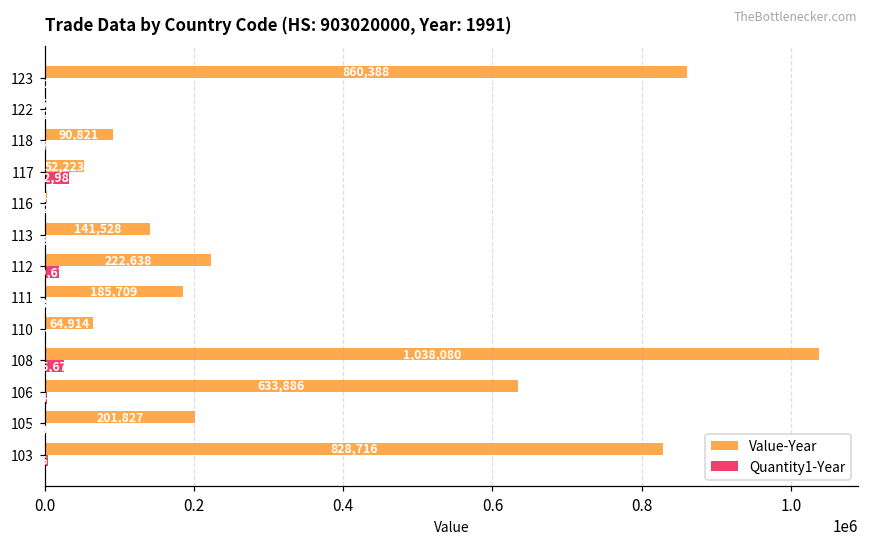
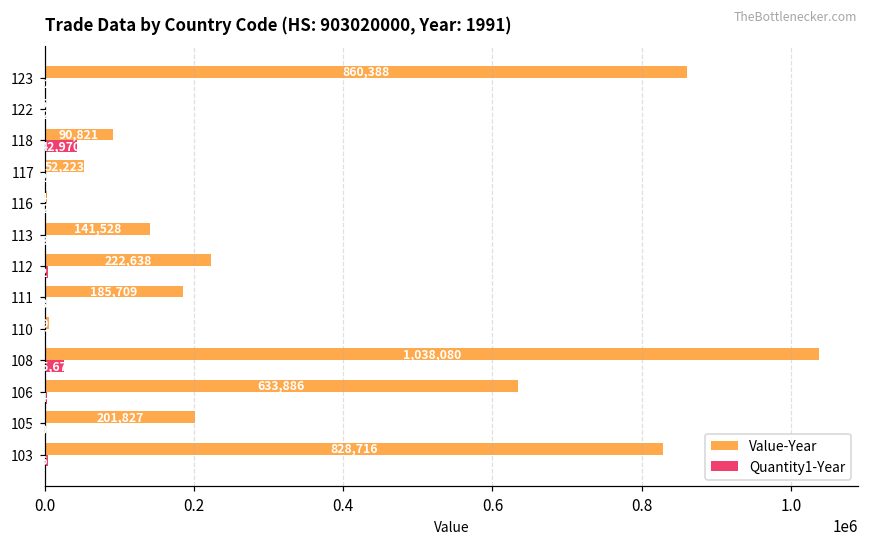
  {
    "Value-Year": {
-     "110": 60000
+     "110": 10000
    },
    "Quantity1-Year": {
-     "118": 0,
-     "117": 30000,
-     "112": 20000,
+     "118": 40000,
+     "117": 0,
+     "112": 0,
      "108": 30000,
      "103": 0
    }
  }
